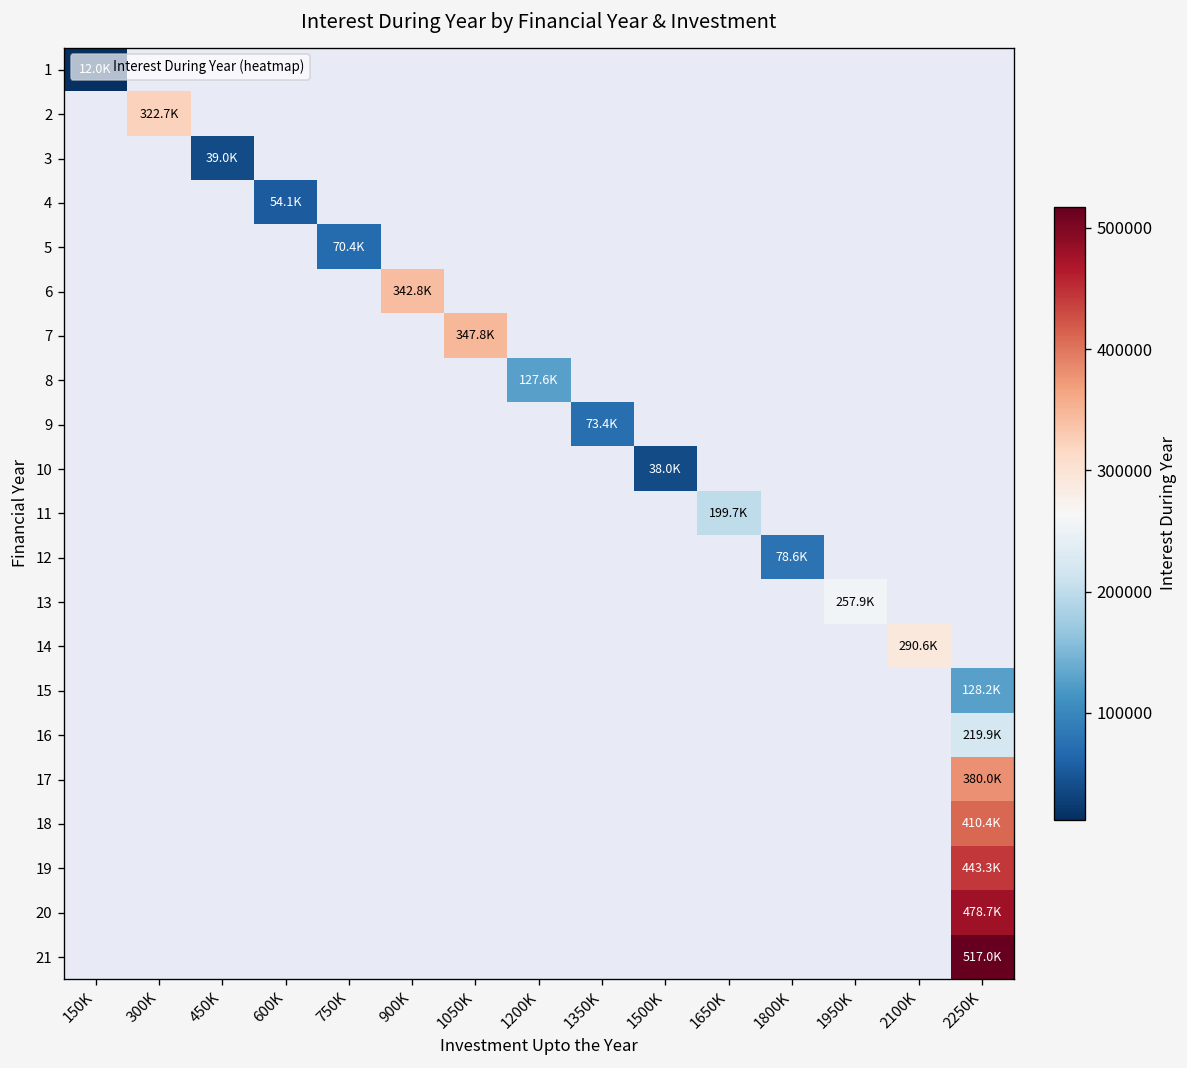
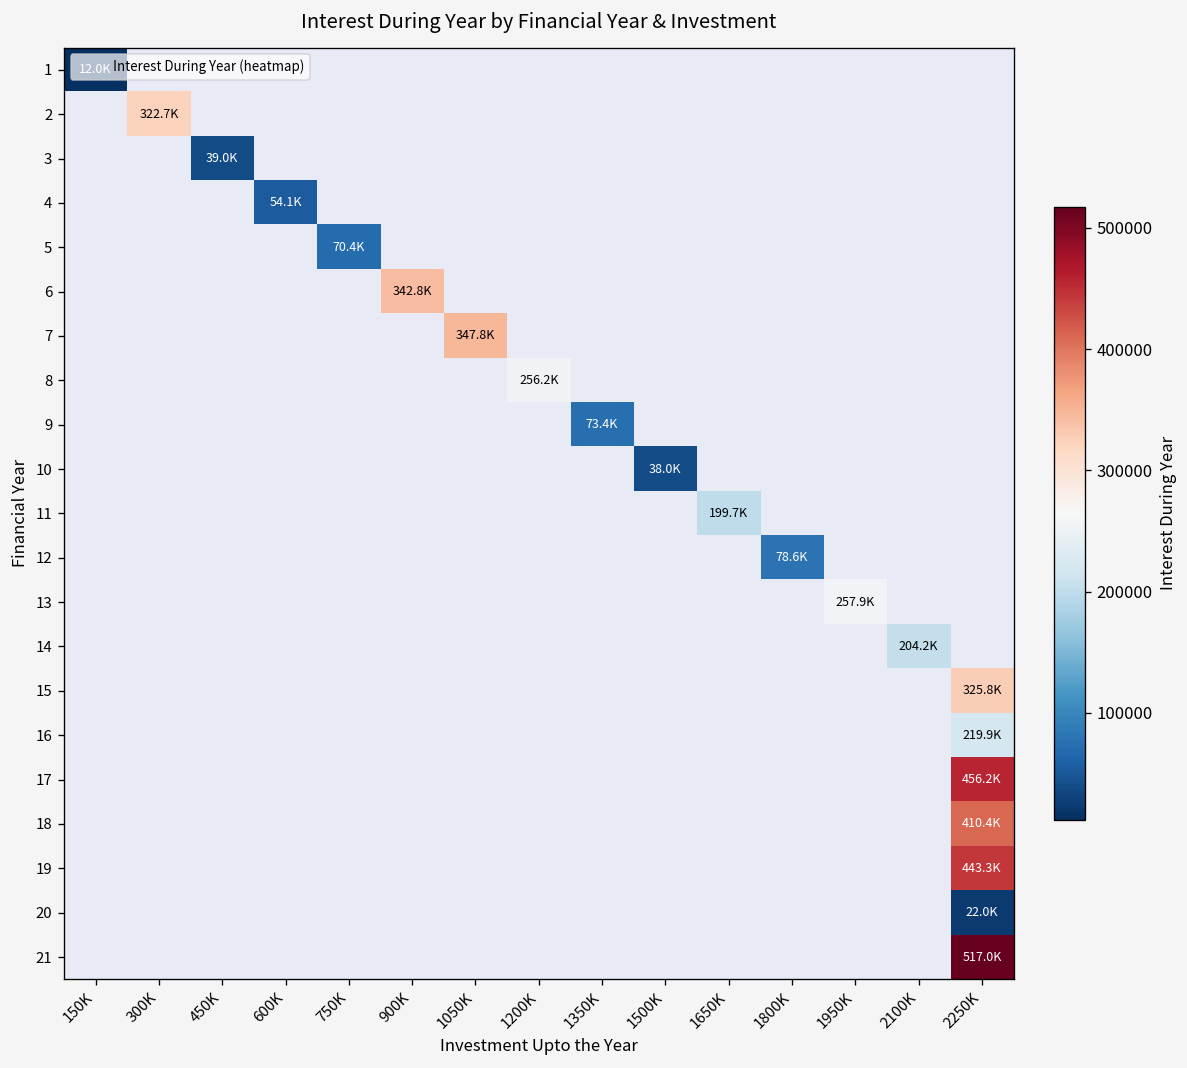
  {
    "2": {
      "300K": "322.7K"
    },
    "3": {
      "450K": "39.0K"
    },
    "4": {
      "600K": "54.1K"
    },
    "5": {
      "750K": "70.4K"
    },
    "6": {
      "900K": "342.8K"
    },
    "7": {
      "1050K": "347.8K"
    },
    "8": {
-     "1200K": "127.6K"
+     "1200K": "256.2K"
    },
    "9": {
      "1350K": "73.4K"
    },
    "10": {
      "1500K": "38.0K"
    },
    "11": {
      "1650K": "199.7K"
    },
    "12": {
      "1800K": "78.6K"
    },
    "13": {
      "1950K": "257.9K"
    },
    "14": {
-     "2100K": "290.6K"
+     "2100K": "204.2K"
    },
    "15": {
-     "2250K": "128.2K"
+     "2250K": "325.8K"
    },
    "16": {
      "2250K": "219.9K"
    },
    "17": {
-     "2250K": "380.0K"
+     "2250K": "456.2K"
    },
    "18": {
      "2250K": "410.4K"
    },
    "19": {
      "2250K": "443.3K"
    },
    "20": {
-     "2250K": "478.7K"
+     "2250K": "22.0K"
    },
    "21": {
      "2250K": "517.0K"
    }
  }
